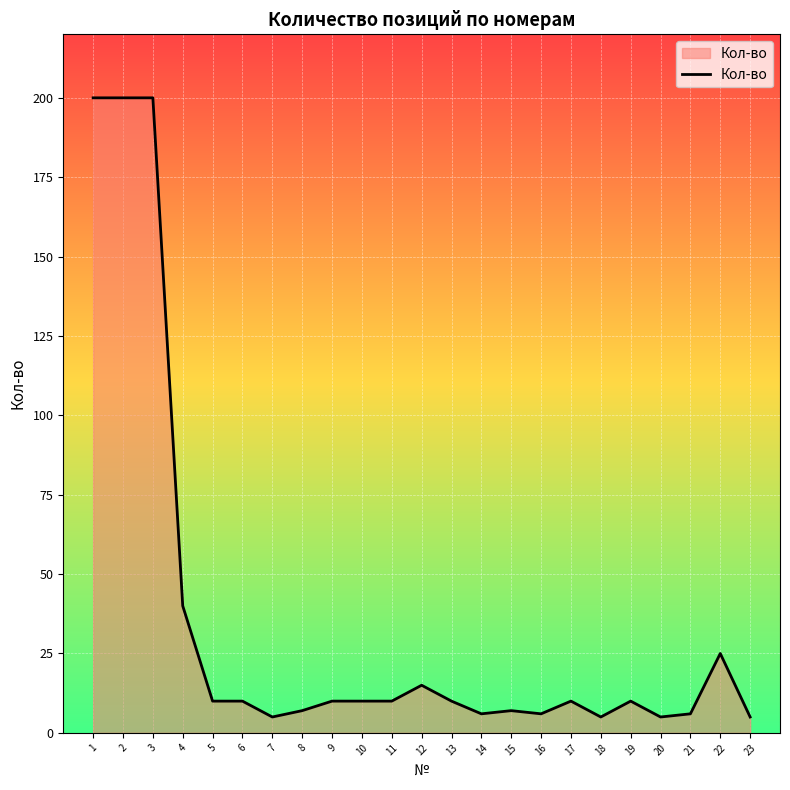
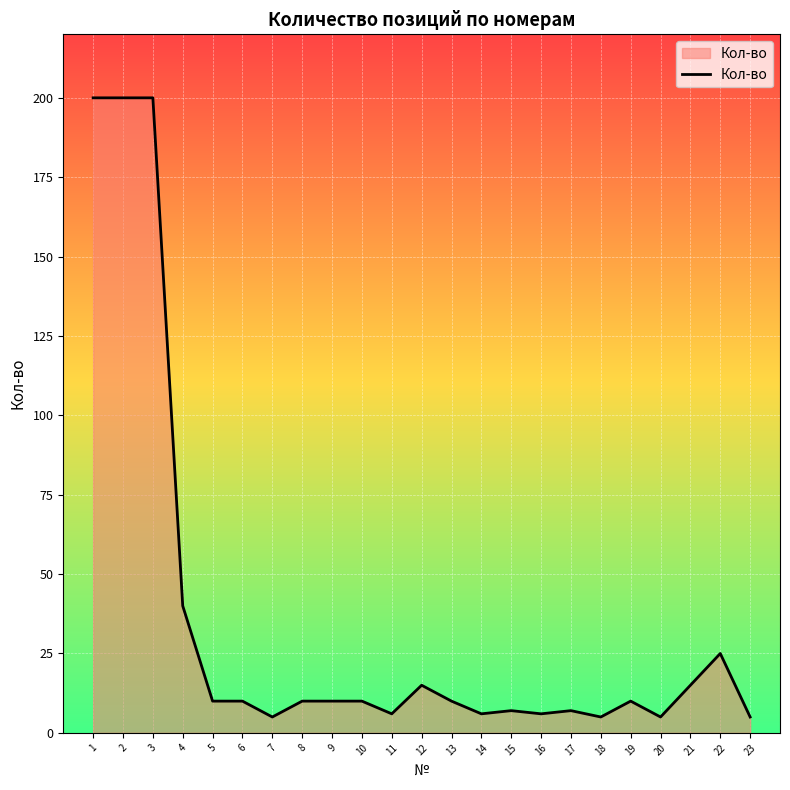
  {
    "1": 200,
    "2": 200,
    "3": 200,
    "4": 40,
    "5": 10,
    "6": 10,
    "7": 5,
-   "8": 7,
+   "8": 10,
    "9": 10,
    "10": 10,
-   "11": 10,
+   "11": 6,
    "12": 15,
    "13": 10,
    "14": 6,
    "15": 7,
    "16": 6,
-   "17": 10,
+   "17": 7,
    "18": 5,
    "19": 10,
    "20": 5,
-   "21": 6,
+   "21": 15,
    "22": 25,
    "23": 5
  }
